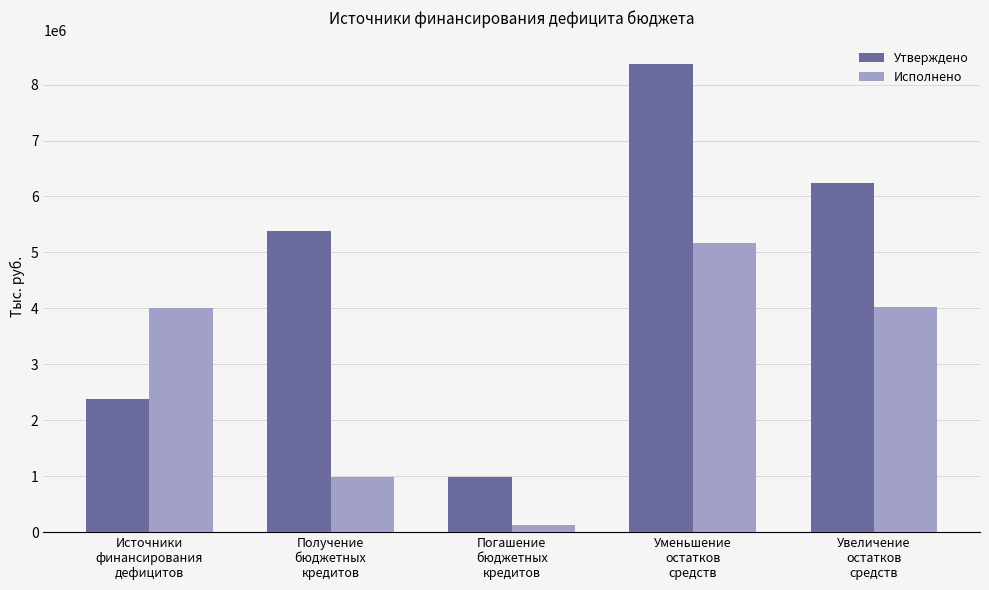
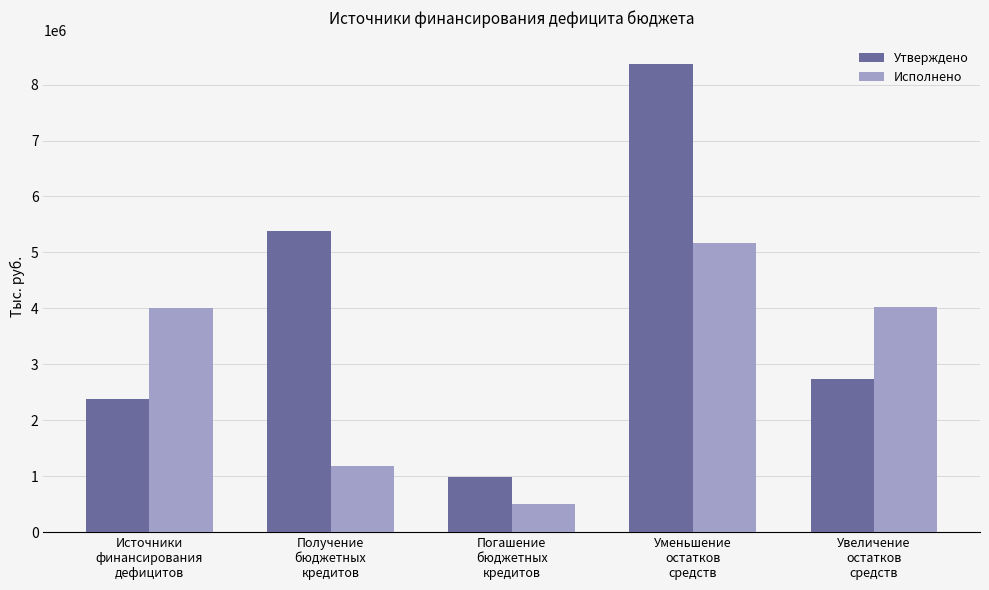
  {
    "Утверждено": {
      "Источники финансирования дефицитов": 2400000,
      "Получение бюджетных кредитов": 5400000,
      "Погашение бюджетных кредитов": 1000000,
      "Уменьшение остатков средств": 8400000,
-     "Увеличение остатков средств": 6200000
+     "Увеличение остатков средств": 2700000
    },
    "Исполнено": {
      "Источники финансирования дефицитов": 4000000,
-     "Получение бюджетных кредитов": 1000000,
-     "Погашение бюджетных кредитов": 100000,
+     "Получение бюджетных кредитов": 1200000,
+     "Погашение бюджетных кредитов": 500000,
      "Уменьшение остатков средств": 5200000,
      "Увеличение остатков средств": 4000000
    }
  }
